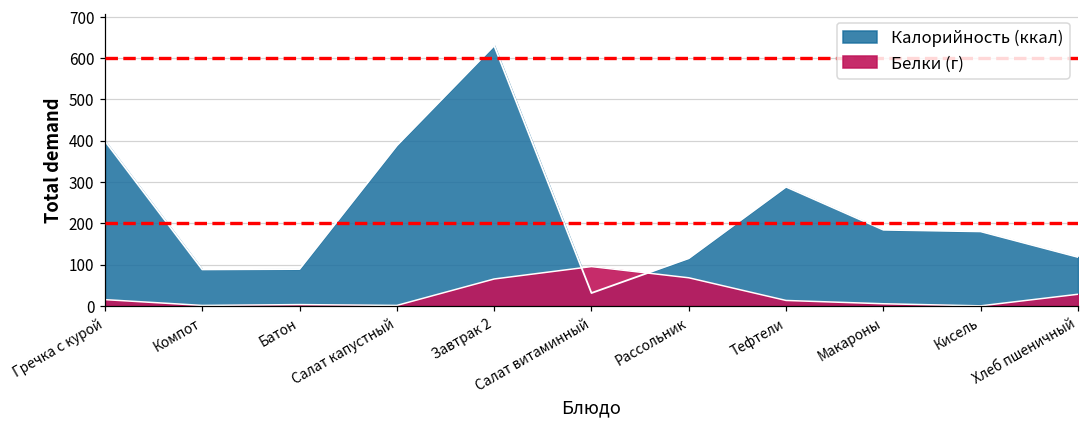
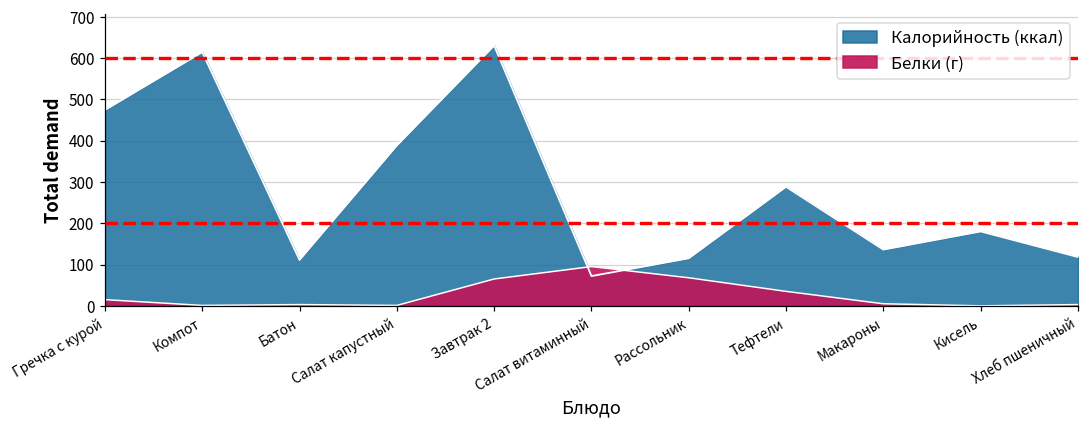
  {
    "Калорийность (ккал)": {
-     "Гречка с курой": 400,
-     "Компот": 90,
-     "Батон": 90,
+     "Гречка с курой": 470,
+     "Компот": 610,
+     "Батон": 110,
      "Салат капустный": 390,
      "Завтрак 2": 630,
-     "Салат витаминный": 30,
+     "Салат витаминный": 70,
      "Рассольник": 120,
      "Тефтели": 290,
-     "Макароны": 180,
+     "Макароны": 140,
      "Кисель": 180,
      "Хлеб пшеничный": 120
    },
    "Белки (г)": {
      "Гречка с курой": 20,
      "Компот": 0,
      "Батон": 0,
      "Салат капустный": 0,
      "Завтрак 2": 70,
      "Салат витаминный": 100,
      "Рассольник": 70,
-     "Тефтели": 10,
+     "Тефтели": 40,
      "Макароны": 10,
      "Кисель": 0,
-     "Хлеб пшеничный": 30
+     "Хлеб пшеничный": 0
    }
  }
